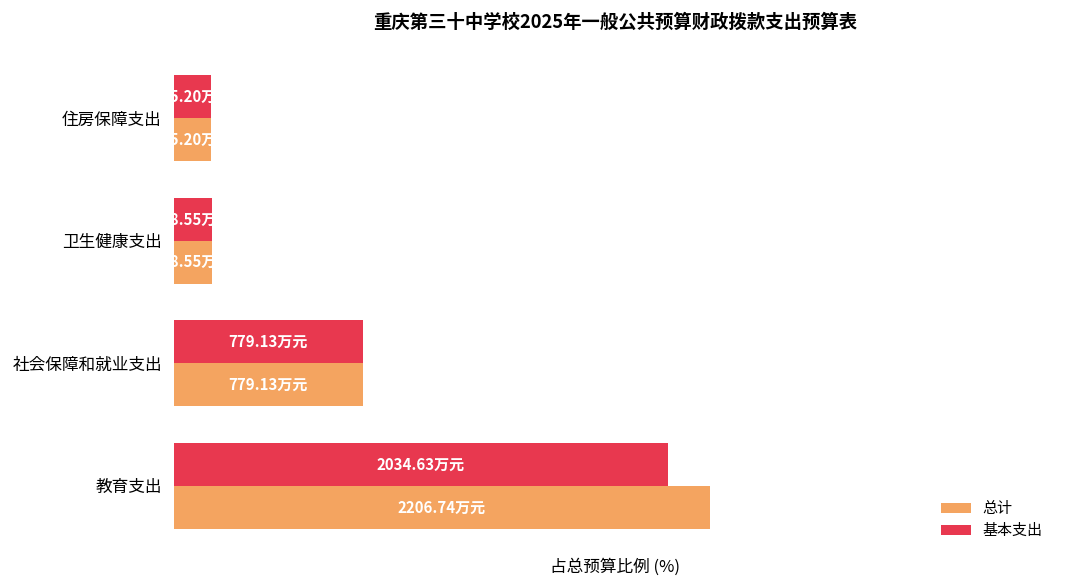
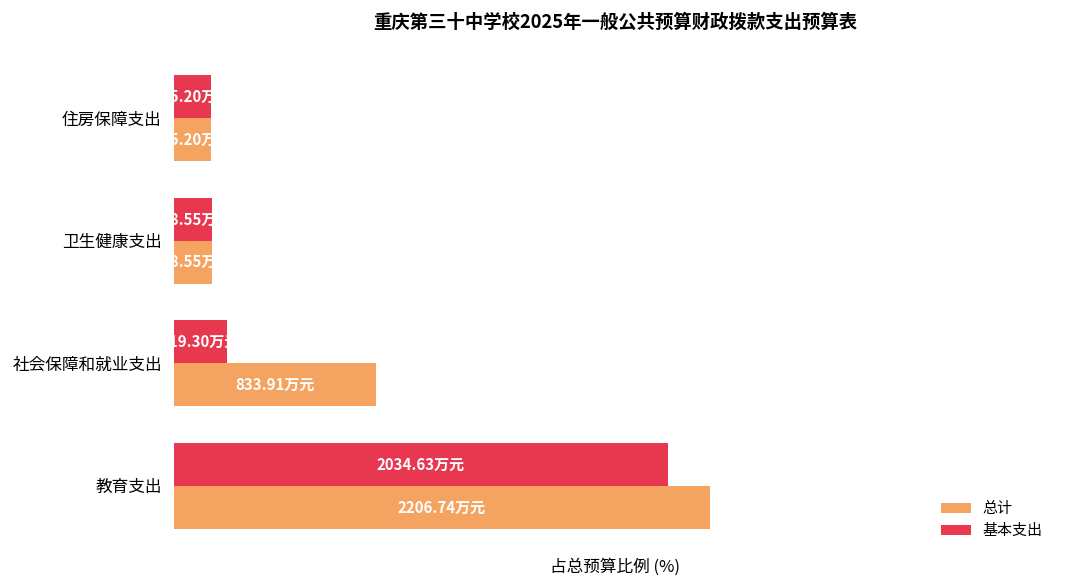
  {
    "总计": {
-     "社会保障和就业支出": 779.13
+     "社会保障和就业支出": 833.91
    },
    "基本支出": {
-     "社会保障和就业支出": 779.13
+     "社会保障和就业支出": 219.30
    }
  }
